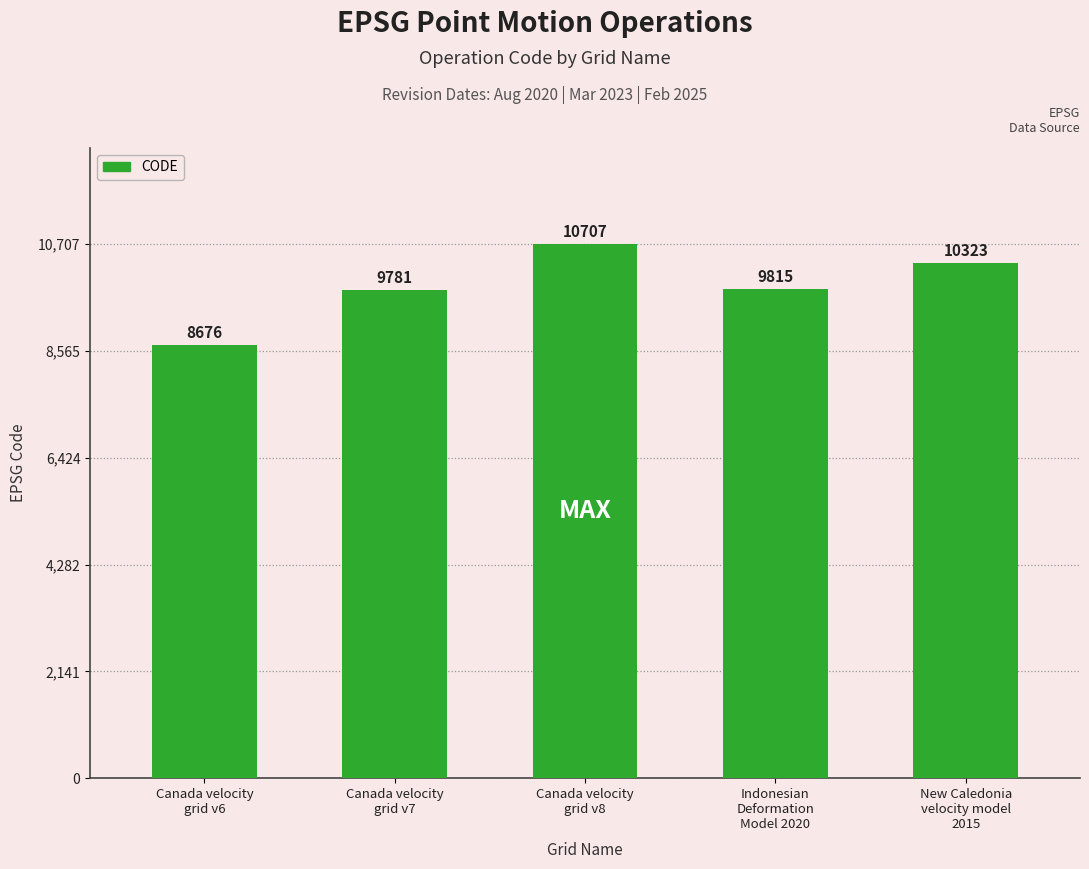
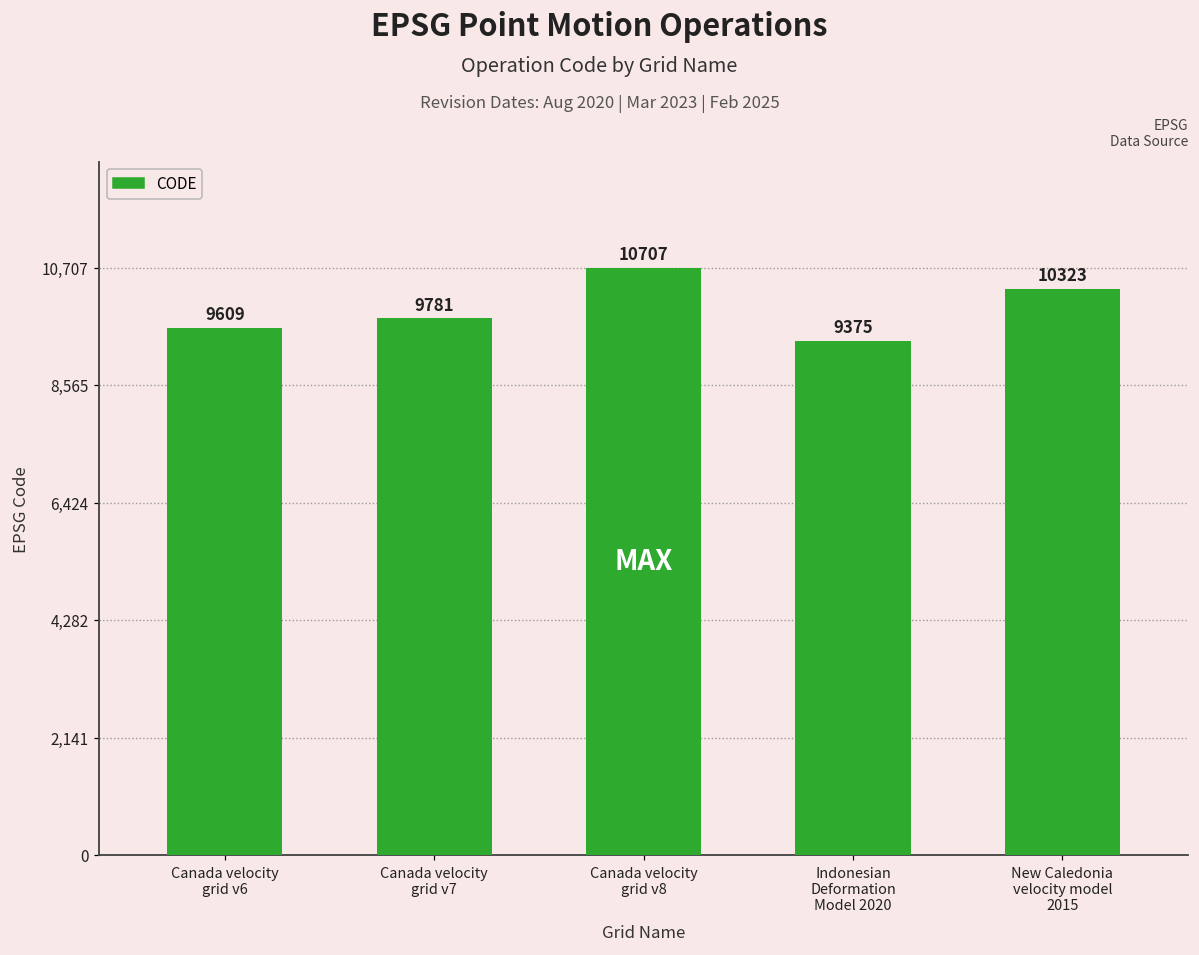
  {
-   "Canada velocity grid v6": 8676,
+   "Canada velocity grid v6": 9609,
    "Canada velocity grid v7": 9781,
    "Canada velocity grid v8": 10707,
-   "Indonesian Deformation Model 2020": 9815,
+   "Indonesian Deformation Model 2020": 9375,
    "New Caledonia velocity model 2015": 10323
  }
